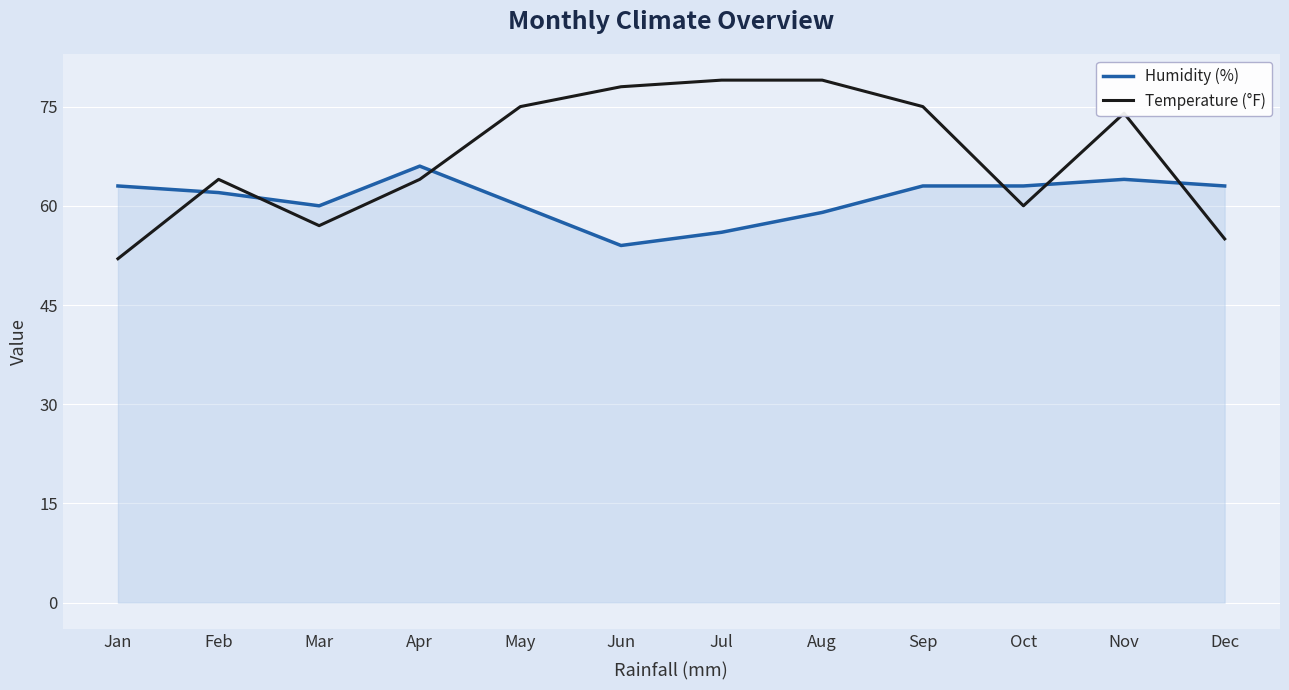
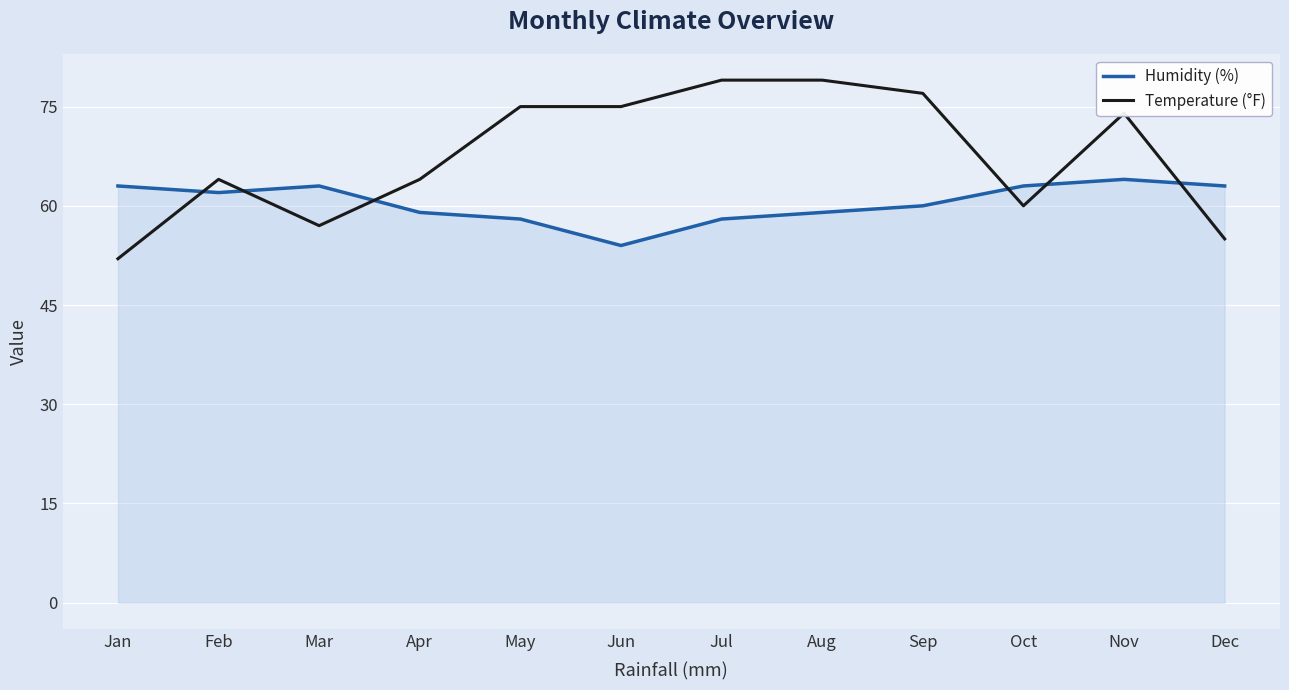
  {
    "Humidity (%)": {
      "Jan": 63,
      "Feb": 62,
-     "Mar": 60,
-     "Apr": 66,
-     "May": 60,
+     "Mar": 63,
+     "Apr": 59,
+     "May": 58,
      "Jun": 54,
-     "Jul": 56,
+     "Jul": 58,
      "Aug": 59,
-     "Sep": 63,
+     "Sep": 60,
      "Oct": 63,
      "Nov": 64,
      "Dec": 63
    },
    "Temperature (°F)": {
      "Jan": 52,
      "Feb": 64,
      "Mar": 57,
      "Apr": 64,
      "May": 75,
-     "Jun": 78,
+     "Jun": 75,
      "Jul": 79,
      "Aug": 79,
-     "Sep": 75,
+     "Sep": 77,
      "Oct": 60,
      "Dec": 55
    }
  }
